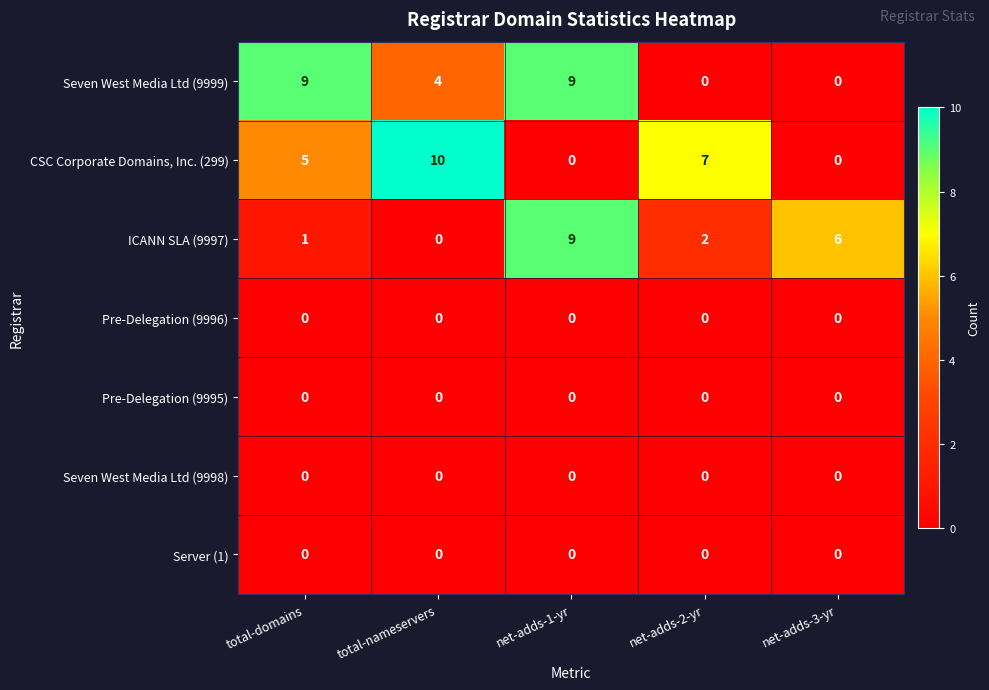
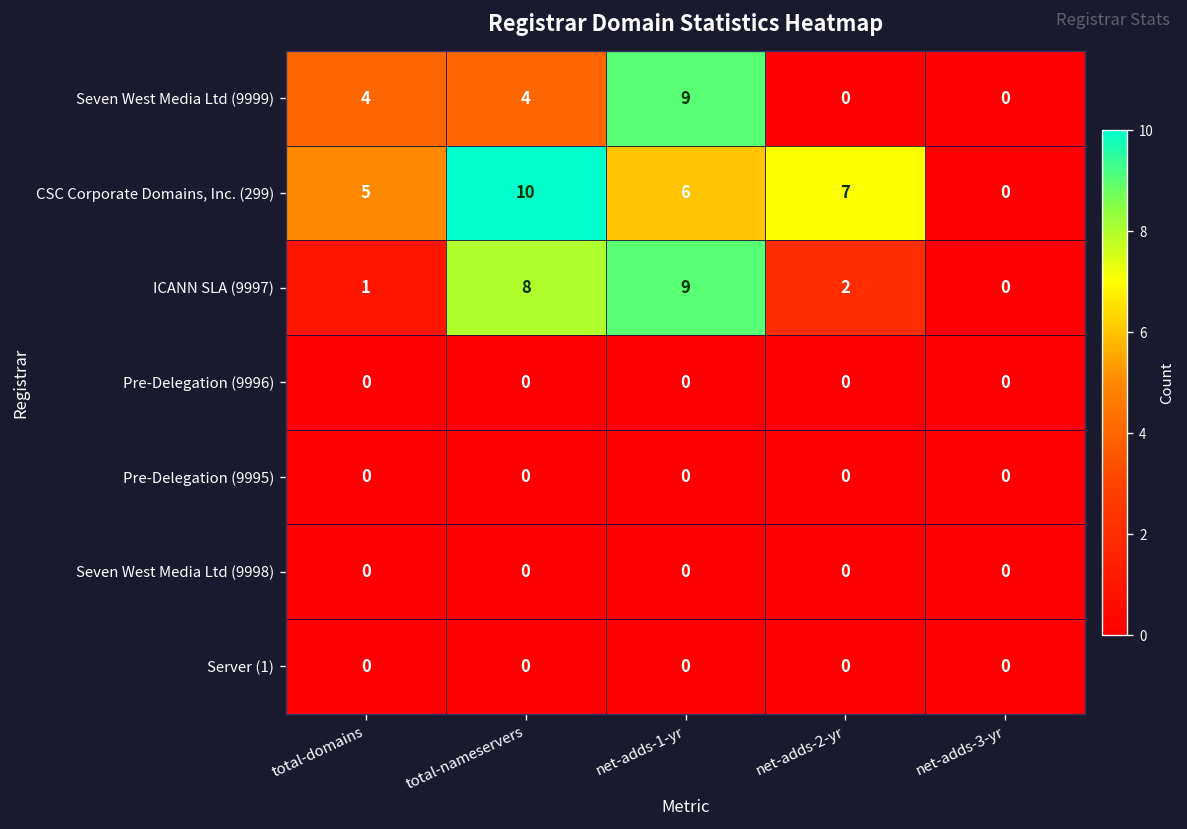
  {
    "Seven West Media Ltd (9999)": {
-     "total-domains": 9,
+     "total-domains": 4,
      "total-nameservers": 4,
      "net-adds-1-yr": 9,
      "net-adds-2-yr": 0,
      "net-adds-3-yr": 0
    },
    "CSC Corporate Domains, Inc. (299)": {
      "total-domains": 5,
      "total-nameservers": 10,
-     "net-adds-1-yr": 0,
+     "net-adds-1-yr": 6,
      "net-adds-2-yr": 7,
      "net-adds-3-yr": 0
    },
    "ICANN SLA (9997)": {
      "total-domains": 1,
-     "total-nameservers": 0,
+     "total-nameservers": 8,
      "net-adds-1-yr": 9,
      "net-adds-2-yr": 2,
-     "net-adds-3-yr": 6
+     "net-adds-3-yr": 0
    },
    "Pre-Delegation (9996)": {
      "total-domains": 0,
      "total-nameservers": 0,
      "net-adds-1-yr": 0,
      "net-adds-2-yr": 0,
      "net-adds-3-yr": 0
    },
    "Pre-Delegation (9995)": {
      "total-domains": 0,
      "total-nameservers": 0,
      "net-adds-1-yr": 0,
      "net-adds-2-yr": 0,
      "net-adds-3-yr": 0
    },
    "Seven West Media Ltd (9998)": {
      "total-domains": 0,
      "total-nameservers": 0,
      "net-adds-1-yr": 0,
      "net-adds-2-yr": 0,
      "net-adds-3-yr": 0
    },
    "Server (1)": {
      "total-domains": 0,
      "total-nameservers": 0,
      "net-adds-1-yr": 0,
      "net-adds-2-yr": 0,
      "net-adds-3-yr": 0
    }
  }
